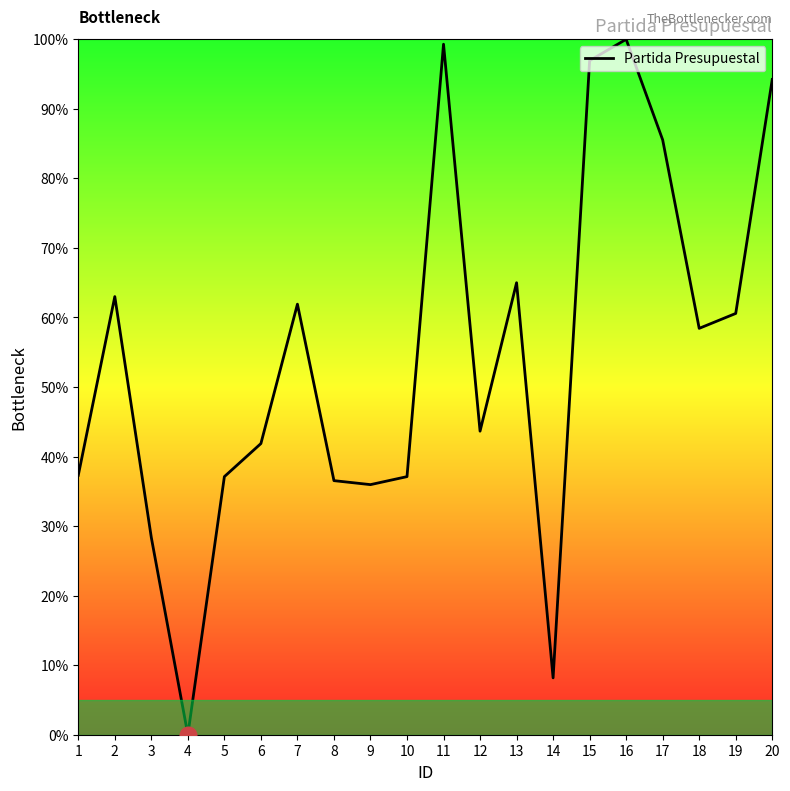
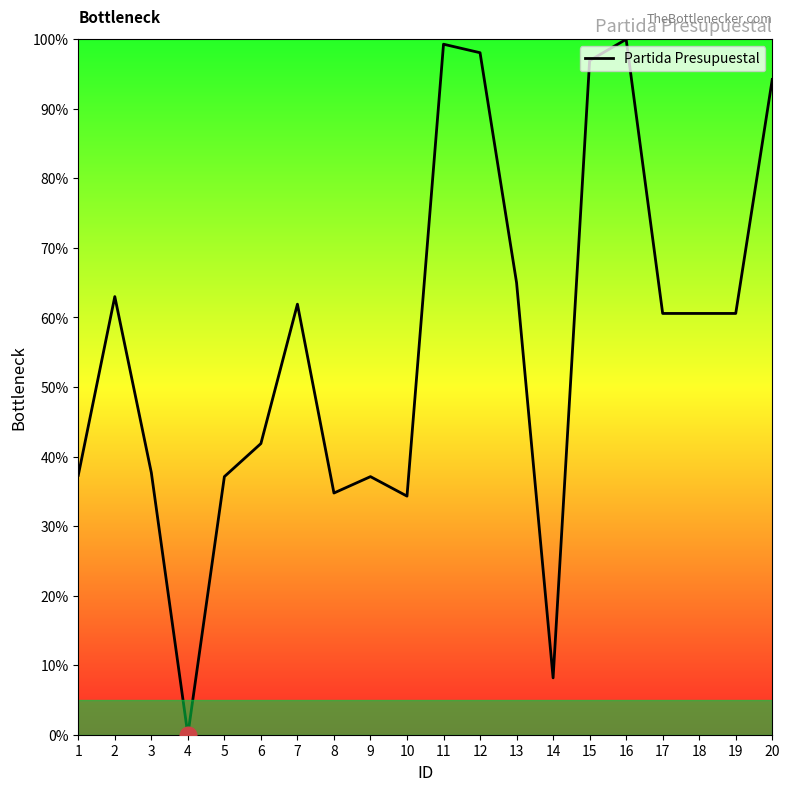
  {
    "Partida Presupuestal": {
      "1": "37%",
      "2": "63%",
-     "3": "28%",
+     "3": "38%",
      "5": "37%",
      "6": "42%",
      "7": "62%",
-     "8": "37%",
-     "9": "36%",
-     "10": "37%",
+     "8": "35%",
+     "9": "37%",
+     "10": "34%",
      "11": "99%",
-     "12": "44%",
+     "12": "98%",
      "13": "65%",
      "14": "8%",
      "16": "100%",
-     "17": "86%",
-     "18": "58%",
+     "17": "61%",
+     "18": "61%",
      "19": "61%",
      "20": "94%"
    }
  }
